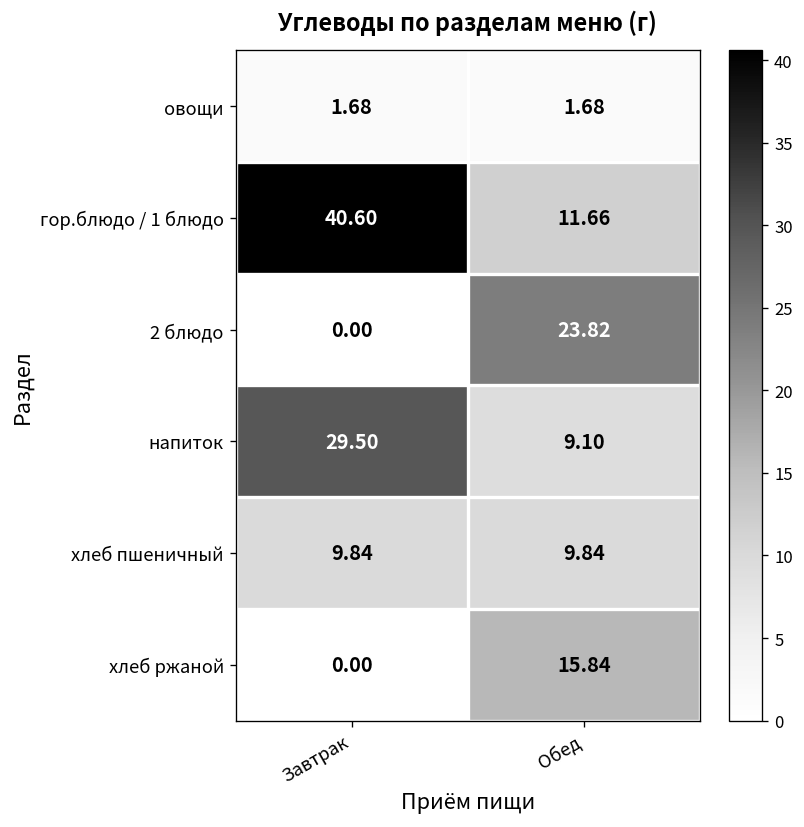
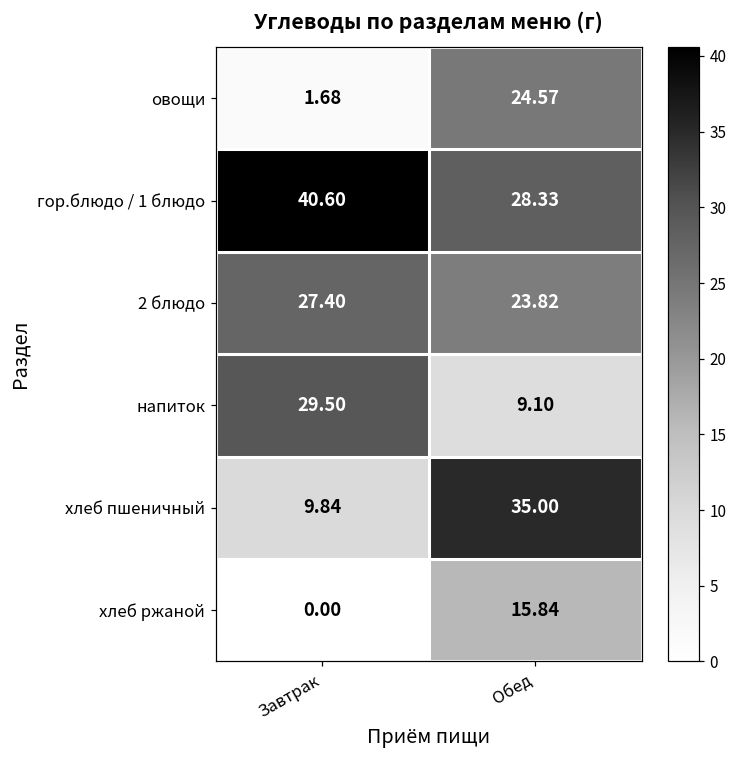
  {
    "овощи": {
      "Завтрак": 1.68,
-     "Обед": 1.68
+     "Обед": 24.57
    },
    "гор.блюдо / 1 блюдо": {
      "Завтрак": 40.60,
-     "Обед": 11.66
+     "Обед": 28.33
    },
    "2 блюдо": {
-     "Завтрак": 0.00,
+     "Завтрак": 27.40,
      "Обед": 23.82
    },
    "напиток": {
      "Завтрак": 29.50,
      "Обед": 9.10
    },
    "хлеб пшеничный": {
      "Завтрак": 9.84,
-     "Обед": 9.84
+     "Обед": 35.00
    },
    "хлеб ржаной": {
      "Завтрак": 0.00,
      "Обед": 15.84
    }
  }
